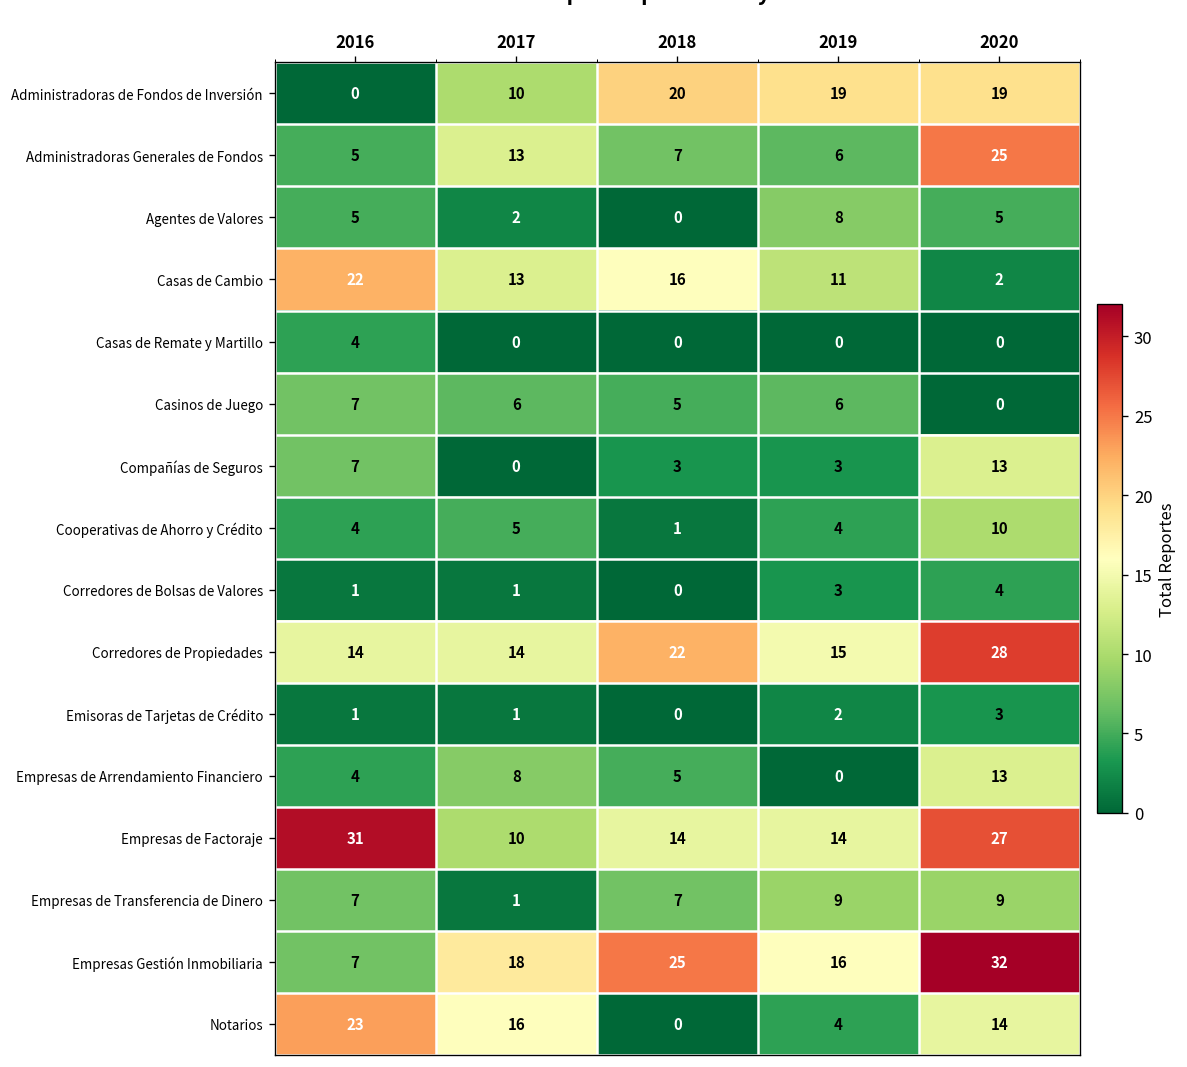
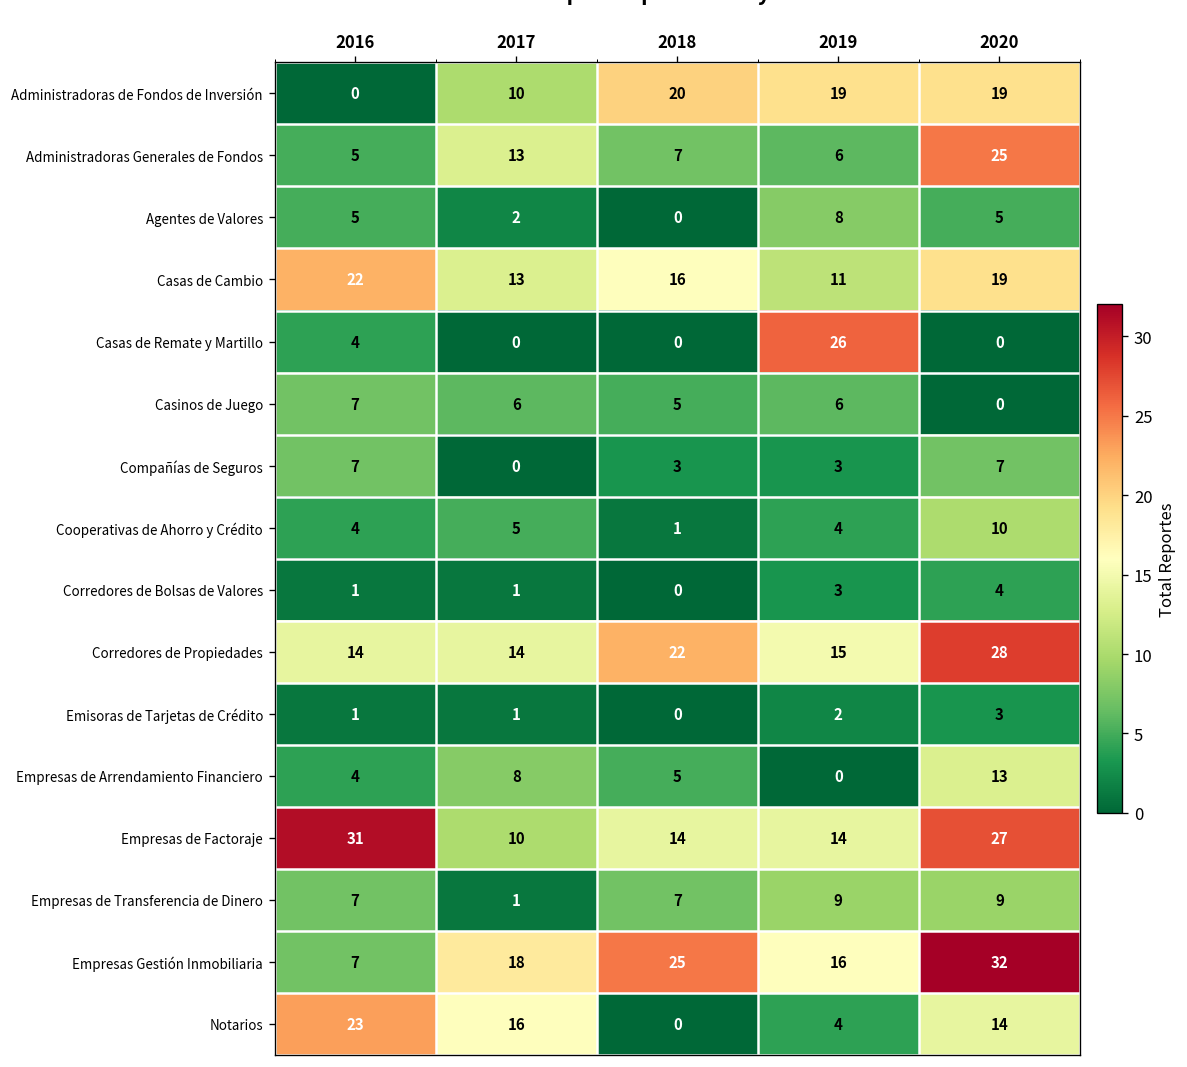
  {
    "Administradoras de Fondos de Inversión": {
      "2016": 0,
      "2017": 10,
      "2018": 20,
      "2019": 19,
      "2020": 19
    },
    "Administradoras Generales de Fondos": {
      "2016": 5,
      "2017": 13,
      "2018": 7,
      "2019": 6,
      "2020": 25
    },
    "Agentes de Valores": {
      "2016": 5,
      "2017": 2,
      "2018": 0,
      "2019": 8,
      "2020": 5
    },
    "Casas de Cambio": {
      "2016": 22,
      "2017": 13,
      "2018": 16,
      "2019": 11,
-     "2020": 2
+     "2020": 19
    },
    "Casas de Remate y Martillo": {
      "2016": 4,
      "2017": 0,
      "2018": 0,
-     "2019": 0,
+     "2019": 26,
      "2020": 0
    },
    "Casinos de Juego": {
      "2016": 7,
      "2017": 6,
      "2018": 5,
      "2019": 6,
      "2020": 0
    },
    "Compañías de Seguros": {
      "2016": 7,
      "2017": 0,
      "2018": 3,
      "2019": 3,
-     "2020": 13
+     "2020": 7
    },
    "Cooperativas de Ahorro y Crédito": {
      "2016": 4,
      "2017": 5,
      "2018": 1,
      "2019": 4,
      "2020": 10
    },
    "Corredores de Bolsas de Valores": {
      "2016": 1,
      "2017": 1,
      "2018": 0,
      "2019": 3,
      "2020": 4
    },
    "Corredores de Propiedades": {
      "2016": 14,
      "2017": 14,
      "2018": 22,
      "2019": 15,
      "2020": 28
    },
    "Emisoras de Tarjetas de Crédito": {
      "2016": 1,
      "2017": 1,
      "2018": 0,
      "2019": 2,
      "2020": 3
    },
    "Empresas de Arrendamiento Financiero": {
      "2016": 4,
      "2017": 8,
      "2018": 5,
      "2019": 0,
      "2020": 13
    },
    "Empresas de Factoraje": {
      "2016": 31,
      "2017": 10,
      "2018": 14,
      "2019": 14,
      "2020": 27
    },
    "Empresas de Transferencia de Dinero": {
      "2016": 7,
      "2017": 1,
      "2018": 7,
      "2019": 9,
      "2020": 9
    },
    "Empresas Gestión Inmobiliaria": {
      "2016": 7,
      "2017": 18,
      "2018": 25,
      "2019": 16,
      "2020": 32
    },
    "Notarios": {
      "2016": 23,
      "2017": 16,
      "2018": 0,
      "2019": 4,
      "2020": 14
    }
  }
